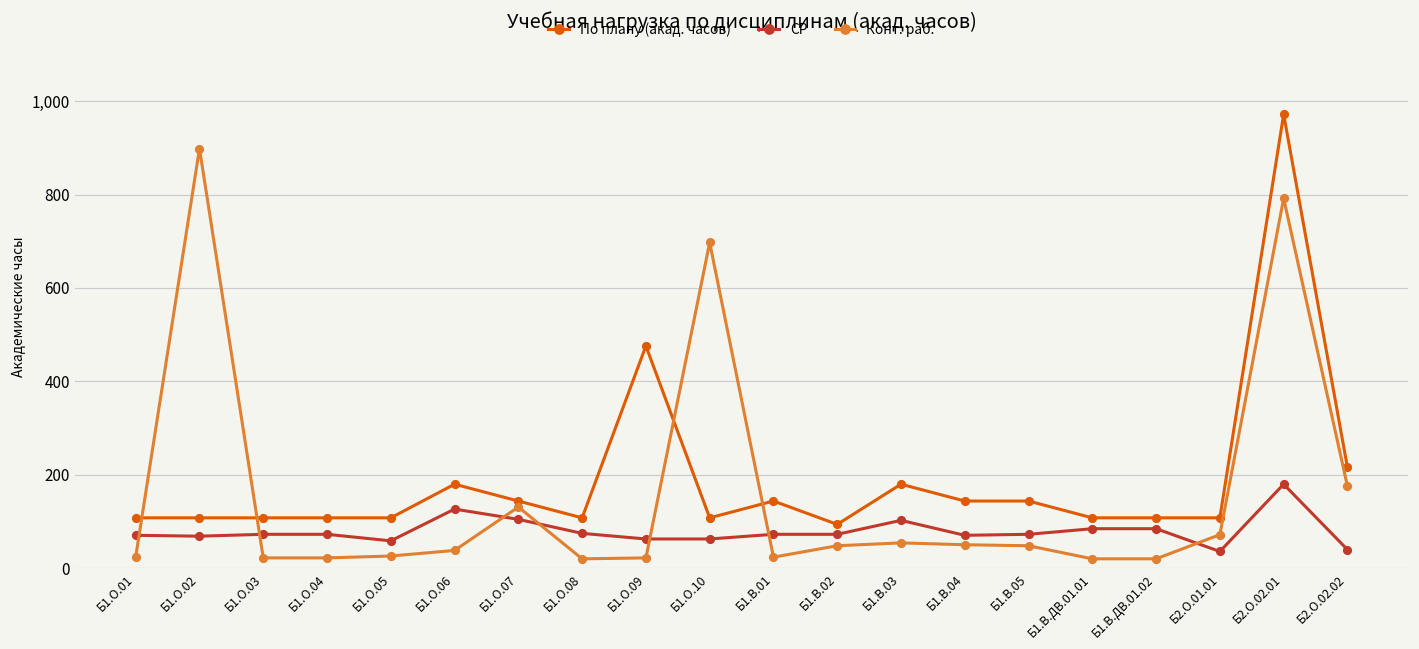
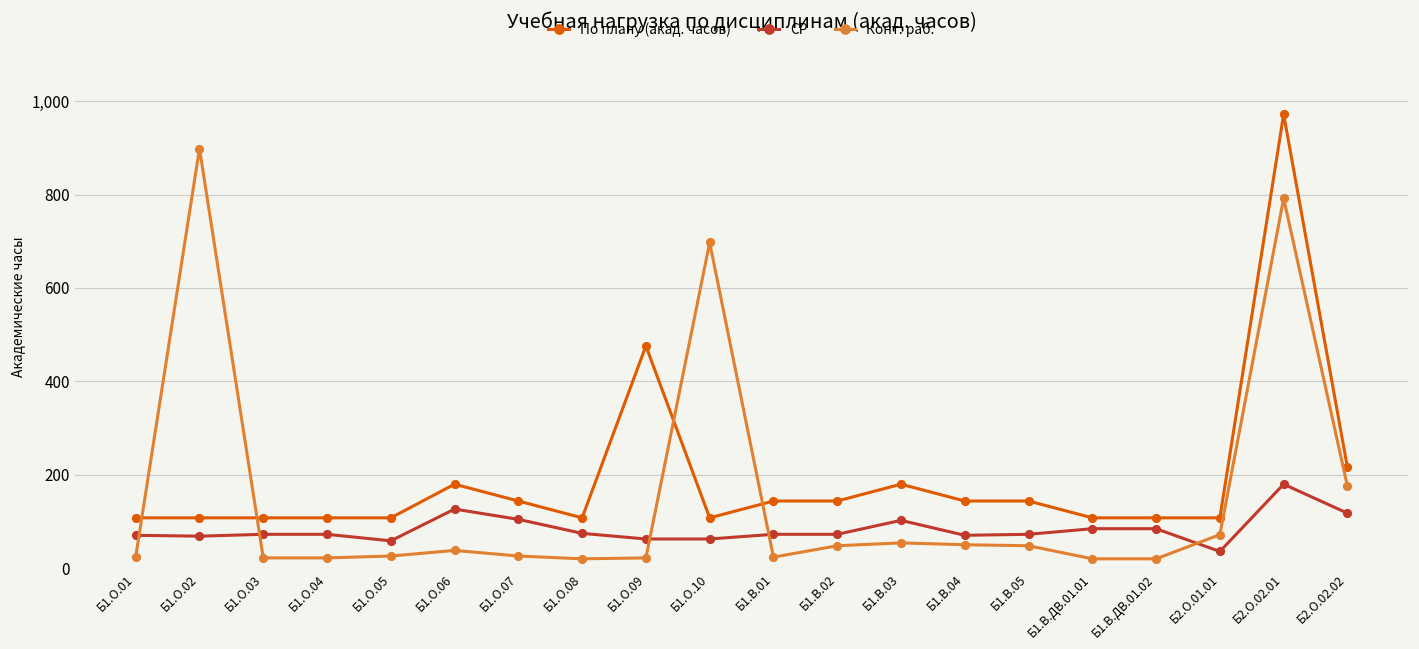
  {
    "По плану (акад. часов)": {
      "Б1.О.01": 110,
      "Б1.О.02": 110,
      "Б1.О.03": 110,
      "Б1.О.04": 110,
      "Б1.О.05": 110,
      "Б1.О.06": 180,
      "Б1.О.07": 140,
      "Б1.О.08": 110,
      "Б1.О.09": 480,
      "Б1.О.10": 110,
      "Б1.В.01": 140,
-     "Б1.В.02": 90,
+     "Б1.В.02": 140,
      "Б1.В.03": 180,
      "Б1.В.04": 140,
      "Б1.В.05": 140,
      "Б1.В.ДВ.01.01": 110,
      "Б1.В.ДВ.01.02": 110,
      "Б2.О.01.01": 110,
      "Б2.О.02.01": 970,
      "Б2.О.02.02": 220
    },
    "СР": {
      "Б1.О.01": 70,
      "Б1.О.02": 70,
      "Б1.О.03": 70,
      "Б1.О.04": 70,
      "Б1.О.05": 60,
      "Б1.О.06": 130,
      "Б1.О.07": 100,
      "Б1.О.08": 70,
      "Б1.О.09": 60,
      "Б1.О.10": 60,
      "Б1.В.01": 70,
      "Б1.В.02": 70,
      "Б1.В.03": 100,
      "Б1.В.04": 70,
      "Б1.В.05": 70,
      "Б1.В.ДВ.01.01": 80,
      "Б1.В.ДВ.01.02": 80,
      "Б2.О.01.01": 40,
      "Б2.О.02.01": 180,
-     "Б2.О.02.02": 40
+     "Б2.О.02.02": 120
    },
    "Конт. раб.": {
      "Б1.О.01": 20,
      "Б1.О.02": 900,
      "Б1.О.03": 20,
      "Б1.О.04": 20,
      "Б1.О.05": 30,
      "Б1.О.06": 40,
-     "Б1.О.07": 130,
+     "Б1.О.07": 30,
      "Б1.О.08": 20,
      "Б1.О.09": 20,
      "Б1.О.10": 700,
      "Б1.В.01": 20,
      "Б1.В.02": 50,
      "Б1.В.03": 50,
      "Б1.В.04": 50,
      "Б1.В.05": 50,
      "Б1.В.ДВ.01.01": 20,
      "Б1.В.ДВ.01.02": 20,
      "Б2.О.01.01": 70,
      "Б2.О.02.01": 790,
      "Б2.О.02.02": 180
    }
  }
